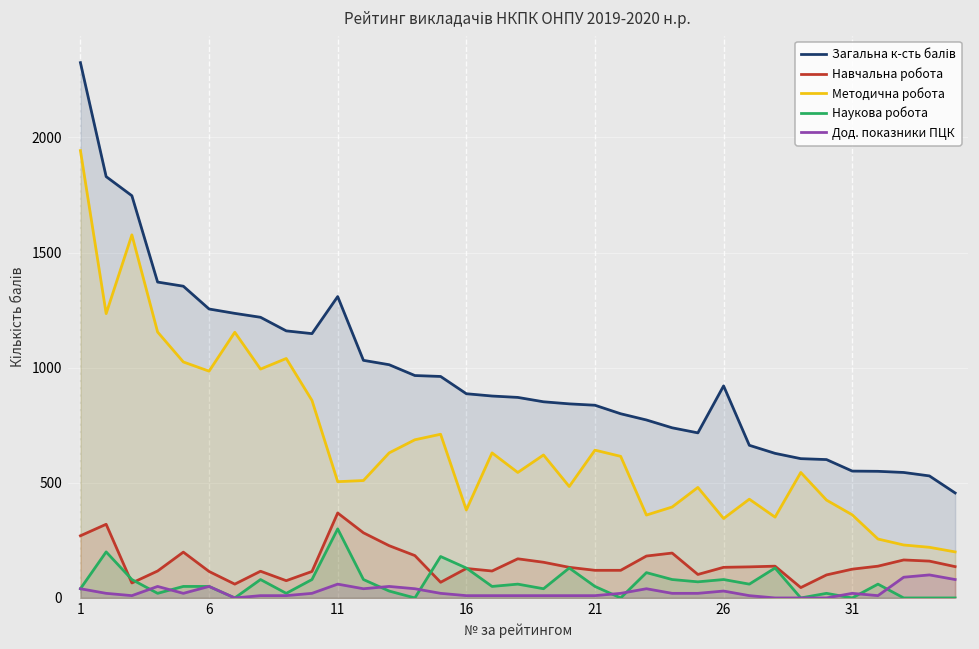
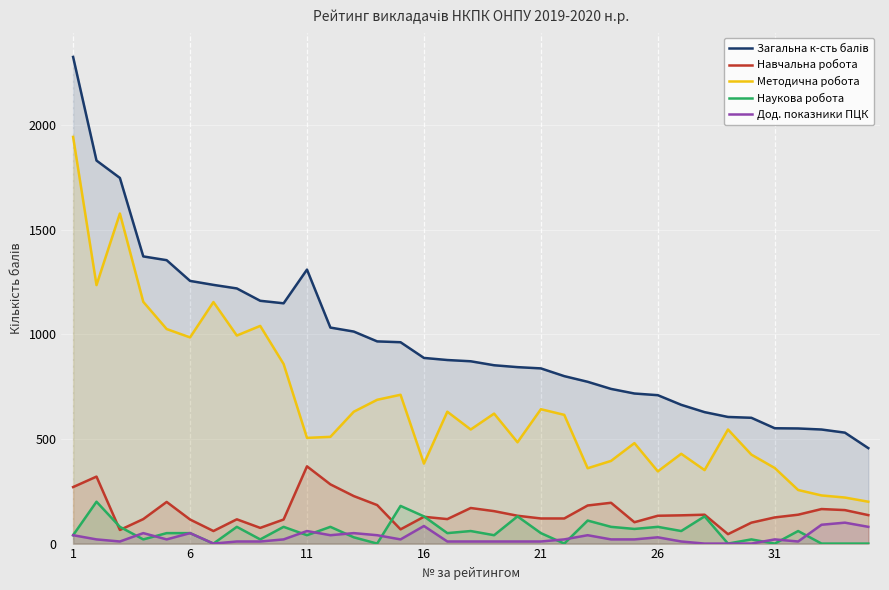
  {
    "Загальна к-сть балів": {
      "1": 2330,
      "6": 1260,
      "11": 1310,
      "16": 890,
      "21": 840,
-     "26": 920,
+     "26": 710,
      "31": 550
    },
    "Навчальна робота": {
      "1": 270,
      "6": 120,
      "11": 370,
      "21": 120,
      "26": 130,
      "31": 130
    },
    "Методична робота": {
      "1": 1940,
      "6": 990,
      "11": 510,
      "16": 380,
      "21": 640,
      "26": 350,
      "31": 360
    },
    "Наукова робота": {
-     "11": 300,
+     "11": 40,
      "21": 50,
      "26": 80,
      "31": 0
    },
    "Дод. показники ПЦК": {
      "11": 60,
-     "16": 10,
+     "16": 80,
      "21": 10,
      "26": 30,
      "31": 20
    }
  }
